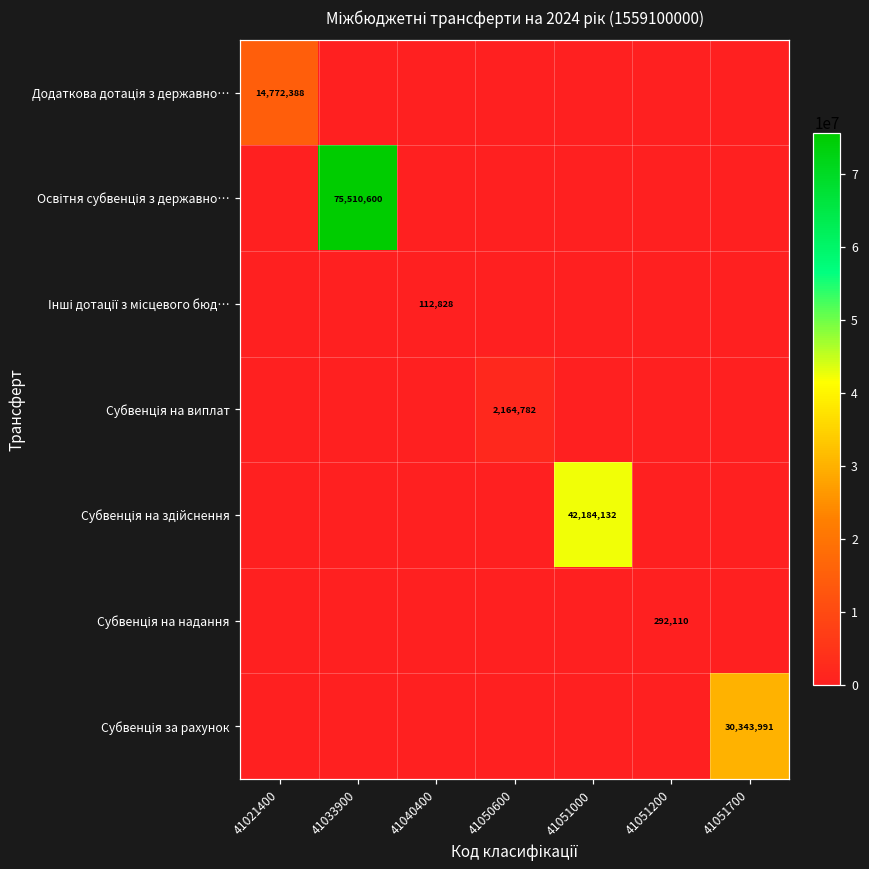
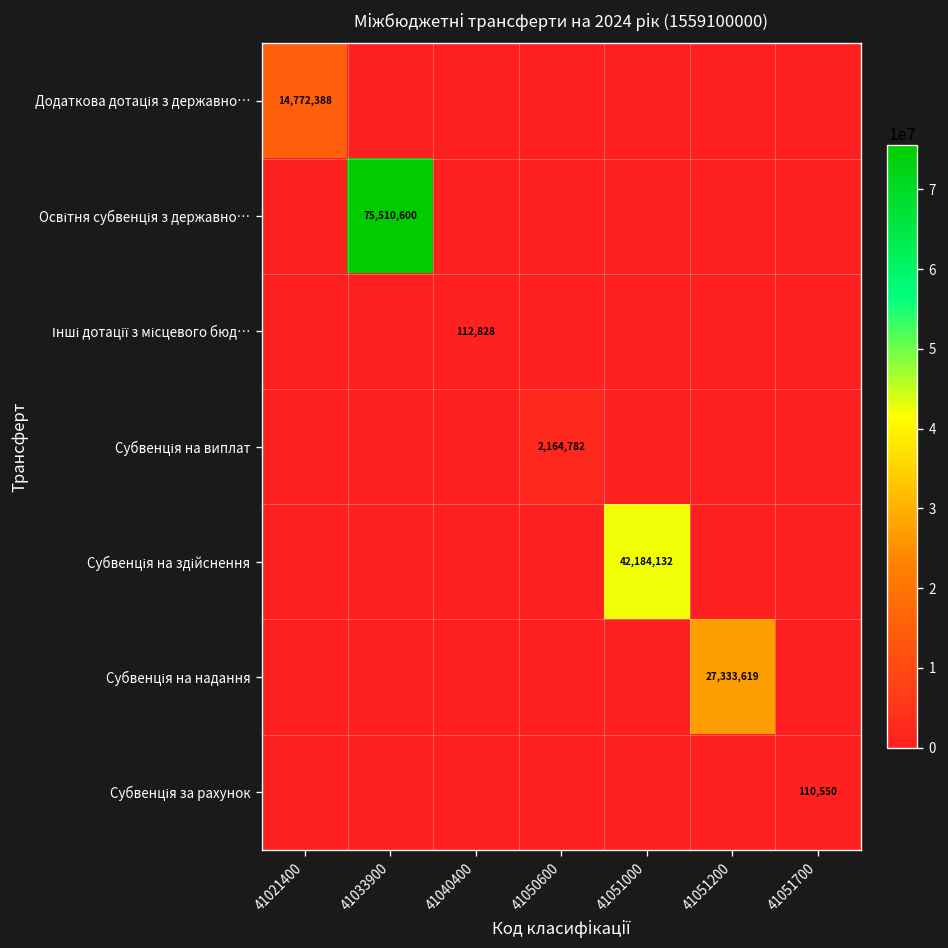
  {
    "Додаткова дотація з державно…": {
      "41021400": "14,772,388"
    },
    "Освітня субвенція з державно…": {
      "41033900": "75,510,600"
    },
    "Інші дотації з місцевого бюд…": {
      "41040400": "112,828"
    },
    "Субвенція на виплат": {
      "41050600": "2,164,782"
    },
    "Субвенція на здійснення": {
      "41051000": "42,184,132"
    },
    "Субвенція на надання": {
-     "41051200": "292,110"
+     "41051200": "27,333,619"
    },
    "Субвенція за рахунок": {
-     "41051700": "30,343,991"
+     "41051700": "110,550"
    }
  }
